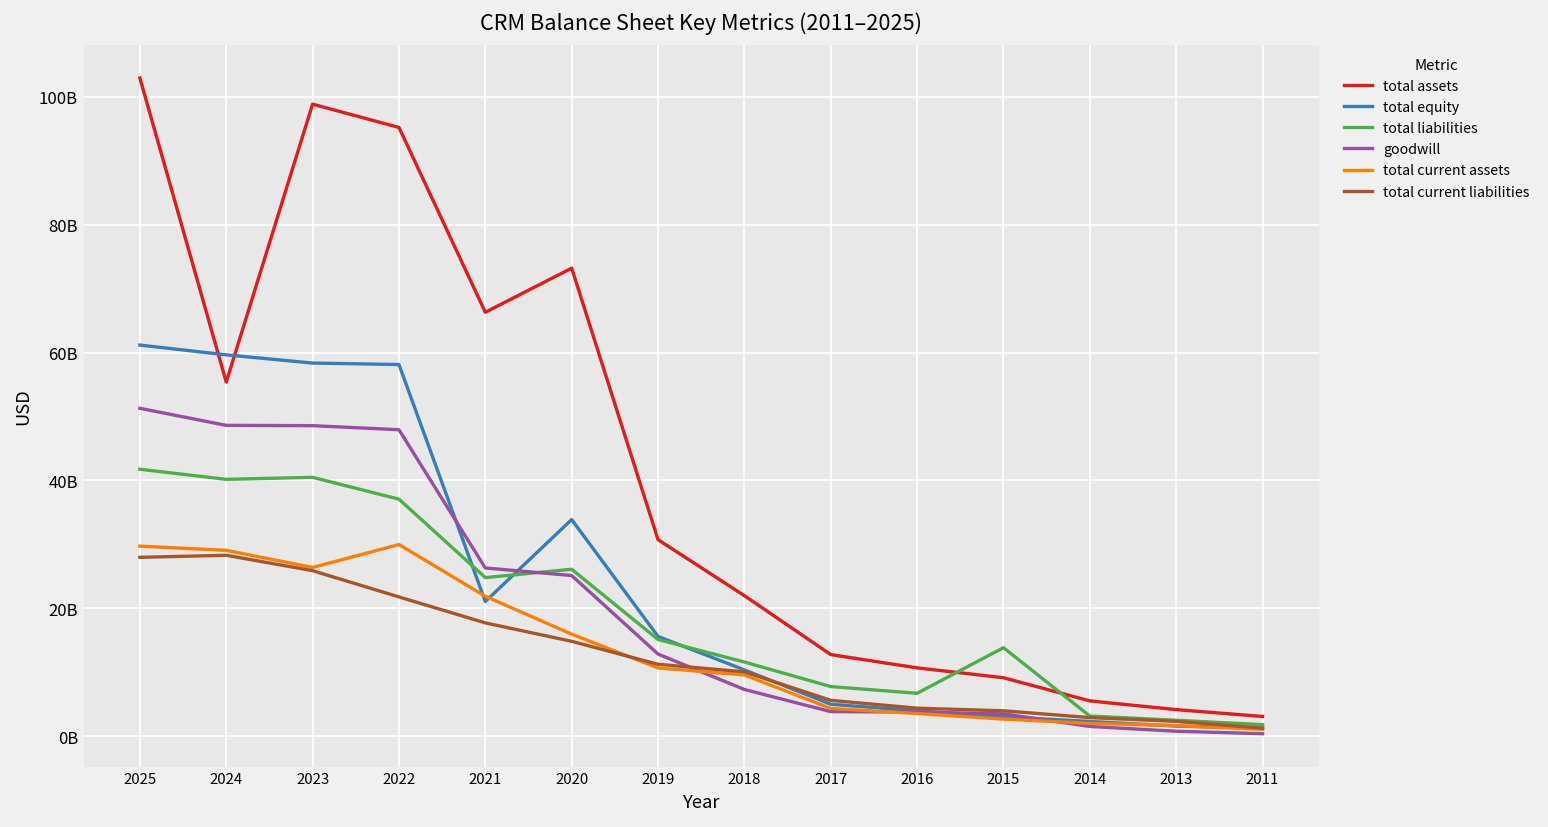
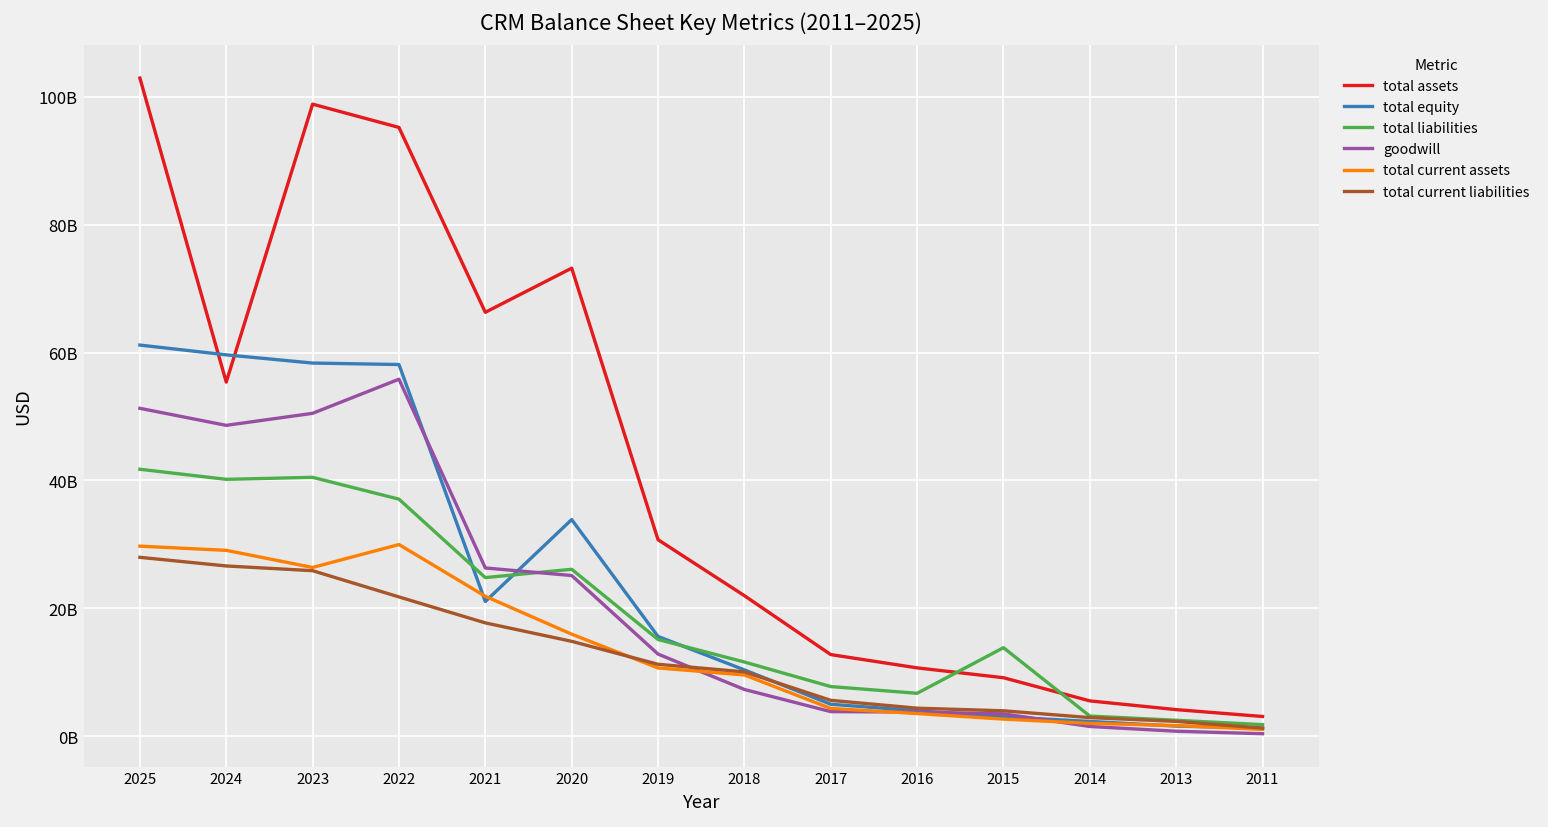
  {
    "total assets": {
      "2025": 103000000000,
      "2024": 55000000000,
      "2023": 99000000000,
      "2022": 95000000000,
      "2021": 66000000000,
      "2020": 73000000000,
      "2019": 31000000000,
      "2018": 22000000000,
      "2017": 13000000000,
      "2016": 11000000000,
      "2015": 9000000000,
      "2014": 6000000000,
      "2013": 4000000000,
      "2011": 3000000000
    },
    "total equity": {
      "2025": 61000000000,
      "2024": 60000000000,
      "2023": 58000000000,
      "2022": 58000000000,
      "2021": 21000000000,
      "2020": 34000000000,
      "2017": 5000000000
    },
    "total liabilities": {
      "2025": 42000000000,
      "2024": 40000000000,
      "2023": 40000000000,
      "2022": 37000000000,
      "2021": 25000000000,
      "2020": 26000000000,
      "2018": 12000000000,
      "2017": 8000000000,
      "2016": 7000000000,
      "2015": 14000000000,
      "2011": 2000000000
    },
    "goodwill": {
      "2025": 51000000000,
      "2024": 49000000000,
-     "2023": 49000000000,
-     "2022": 48000000000,
+     "2023": 50000000000,
+     "2022": 56000000000,
      "2021": 26000000000,
      "2020": 25000000000,
      "2019": 13000000000,
      "2018": 7000000000,
      "2017": 4000000000,
      "2014": 2000000000,
      "2013": 1000000000,
      "2011": 0
    },
    "total current assets": {
      "2025": 30000000000,
      "2024": 29000000000,
      "2023": 26000000000,
      "2022": 30000000000,
      "2021": 22000000000,
      "2020": 16000000000,
      "2019": 11000000000,
      "2018": 10000000000,
      "2017": 4000000000
    },
    "total current liabilities": {
      "2025": 28000000000,
-     "2024": 28000000000,
+     "2024": 27000000000,
      "2023": 26000000000,
      "2022": 22000000000,
      "2021": 18000000000,
      "2020": 15000000000,
      "2019": 11000000000,
      "2017": 6000000000
    }
  }
